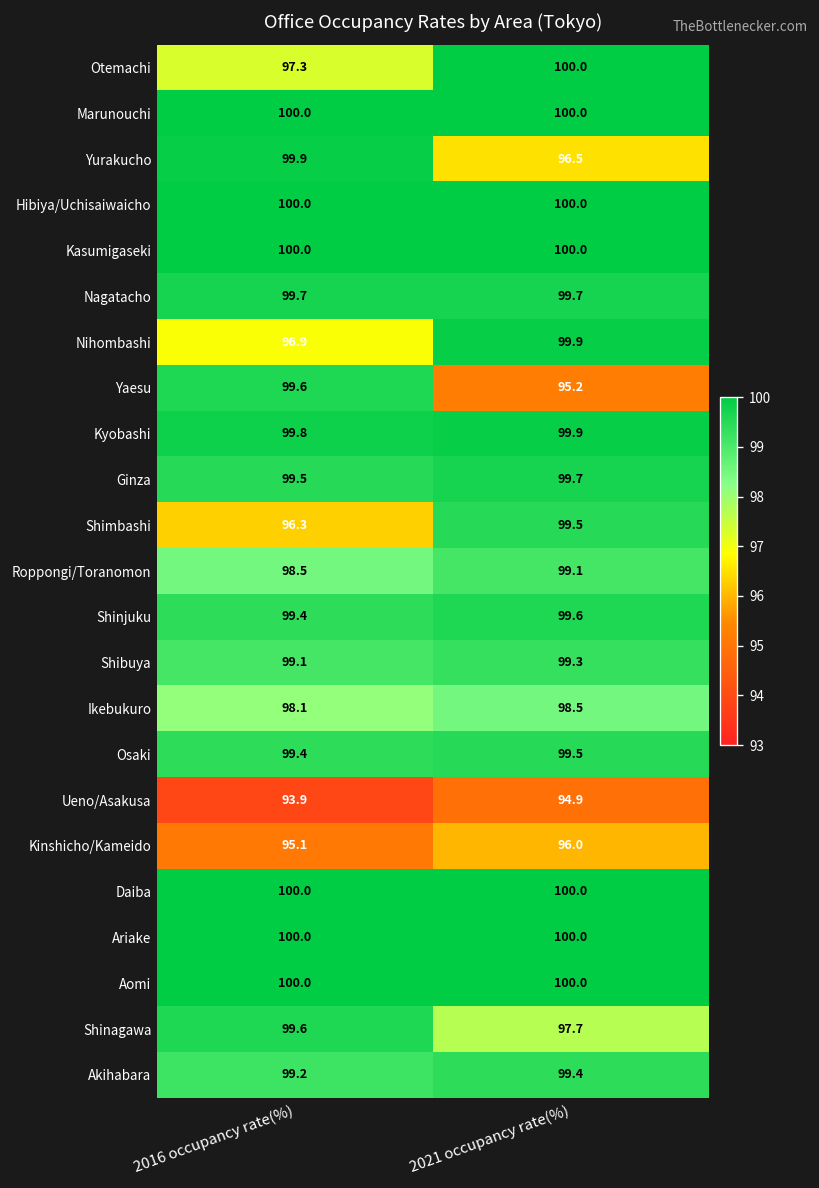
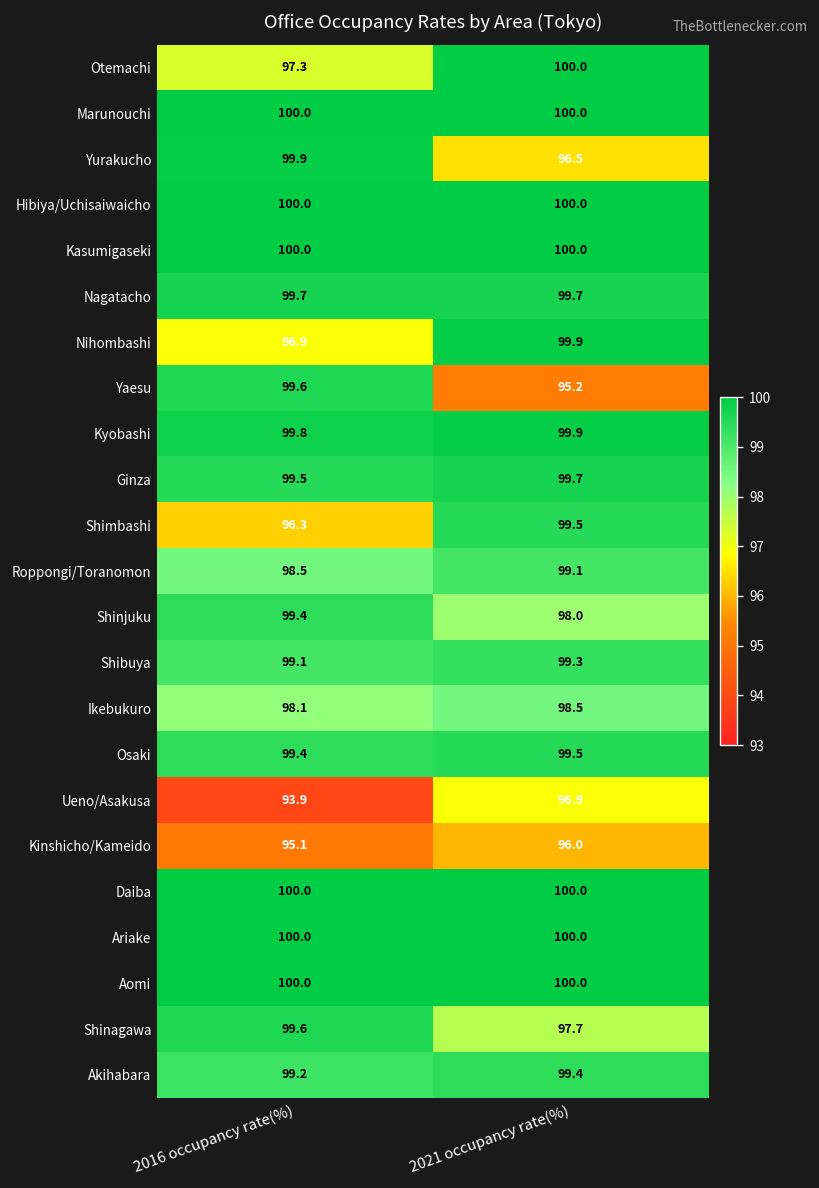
  {
    "Otemachi": {
      "2016 occupancy rate(%)": 97.3,
      "2021 occupancy rate(%)": 100.0
    },
    "Marunouchi": {
      "2016 occupancy rate(%)": 100.0,
      "2021 occupancy rate(%)": 100.0
    },
    "Yurakucho": {
      "2016 occupancy rate(%)": 99.9,
      "2021 occupancy rate(%)": 96.5
    },
    "Hibiya/Uchisaiwaicho": {
      "2016 occupancy rate(%)": 100.0,
      "2021 occupancy rate(%)": 100.0
    },
    "Kasumigaseki": {
      "2016 occupancy rate(%)": 100.0,
      "2021 occupancy rate(%)": 100.0
    },
    "Nagatacho": {
      "2016 occupancy rate(%)": 99.7,
      "2021 occupancy rate(%)": 99.7
    },
    "Nihombashi": {
      "2016 occupancy rate(%)": 96.9,
      "2021 occupancy rate(%)": 99.9
    },
    "Yaesu": {
      "2016 occupancy rate(%)": 99.6,
      "2021 occupancy rate(%)": 95.2
    },
    "Kyobashi": {
      "2016 occupancy rate(%)": 99.8,
      "2021 occupancy rate(%)": 99.9
    },
    "Ginza": {
      "2016 occupancy rate(%)": 99.5,
      "2021 occupancy rate(%)": 99.7
    },
    "Shimbashi": {
      "2016 occupancy rate(%)": 96.3,
      "2021 occupancy rate(%)": 99.5
    },
    "Roppongi/Toranomon": {
      "2016 occupancy rate(%)": 98.5,
      "2021 occupancy rate(%)": 99.1
    },
    "Shinjuku": {
      "2016 occupancy rate(%)": 99.4,
-     "2021 occupancy rate(%)": 99.6
+     "2021 occupancy rate(%)": 98.0
    },
    "Shibuya": {
      "2016 occupancy rate(%)": 99.1,
      "2021 occupancy rate(%)": 99.3
    },
    "Ikebukuro": {
      "2016 occupancy rate(%)": 98.1,
      "2021 occupancy rate(%)": 98.5
    },
    "Osaki": {
      "2016 occupancy rate(%)": 99.4,
      "2021 occupancy rate(%)": 99.5
    },
    "Ueno/Asakusa": {
      "2016 occupancy rate(%)": 93.9,
-     "2021 occupancy rate(%)": 94.9
+     "2021 occupancy rate(%)": 96.9
    },
    "Kinshicho/Kameido": {
      "2016 occupancy rate(%)": 95.1,
      "2021 occupancy rate(%)": 96.0
    },
    "Daiba": {
      "2016 occupancy rate(%)": 100.0,
      "2021 occupancy rate(%)": 100.0
    },
    "Ariake": {
      "2016 occupancy rate(%)": 100.0,
      "2021 occupancy rate(%)": 100.0
    },
    "Aomi": {
      "2016 occupancy rate(%)": 100.0,
      "2021 occupancy rate(%)": 100.0
    },
    "Shinagawa": {
      "2016 occupancy rate(%)": 99.6,
      "2021 occupancy rate(%)": 97.7
    },
    "Akihabara": {
      "2016 occupancy rate(%)": 99.2,
      "2021 occupancy rate(%)": 99.4
    }
  }
